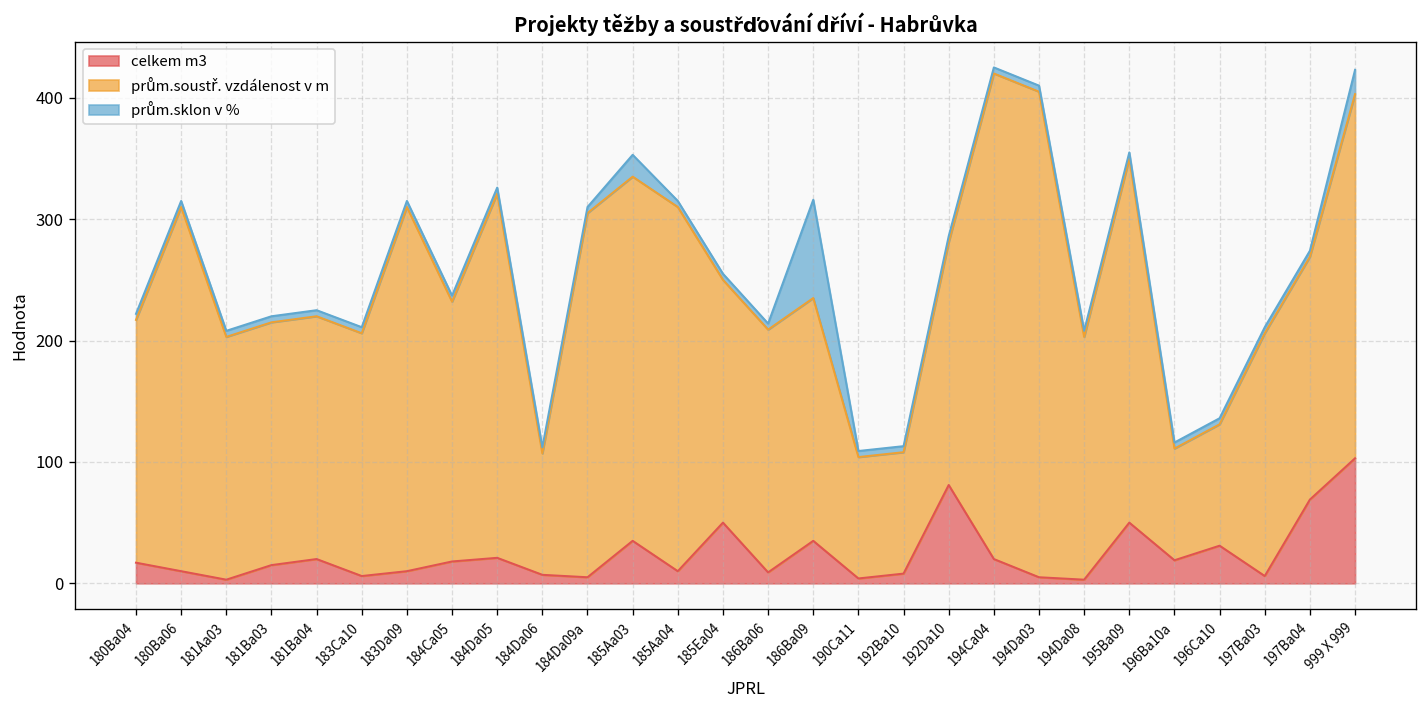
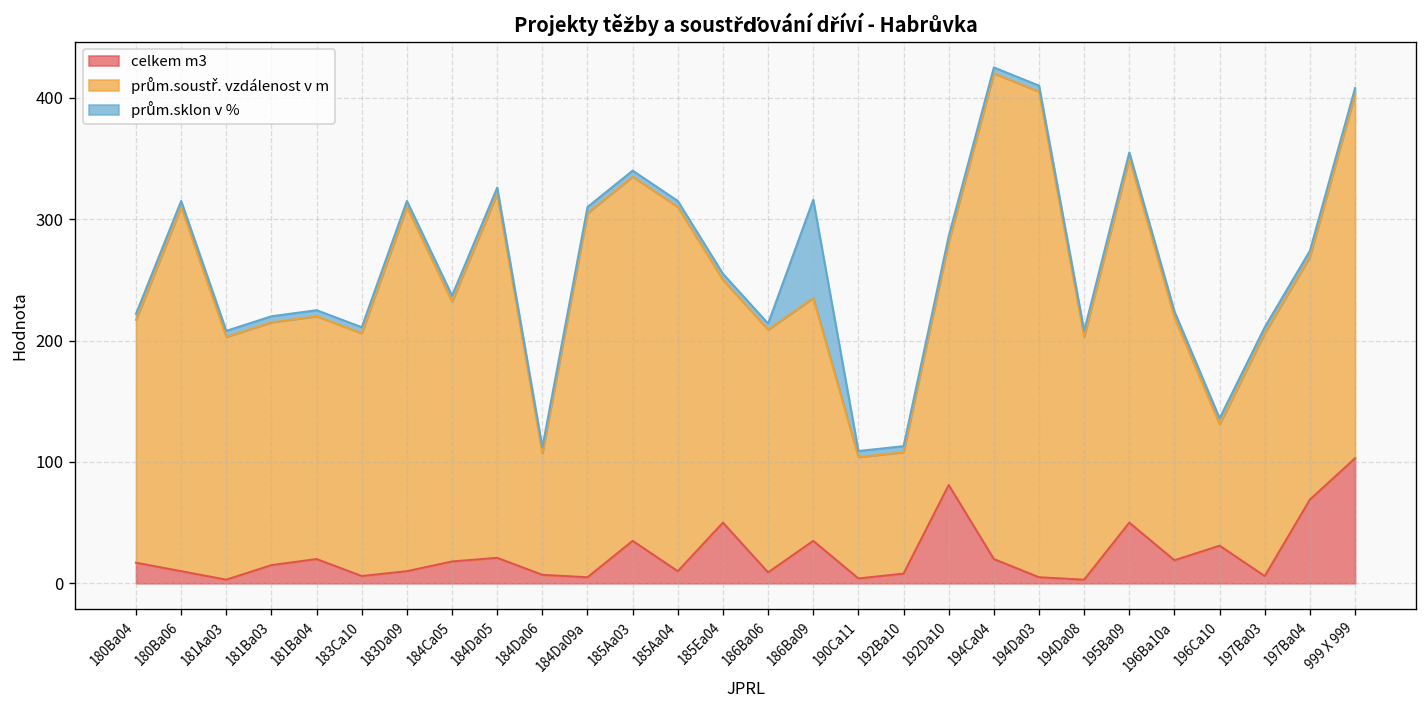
  {
    "celkem m3": {
      "180Ba04": 17,
      "180Ba06": 10,
      "181Aa03": 3,
      "181Ba03": 15,
      "181Ba04": 20,
      "183Ca10": 6,
      "183Da09": 10,
      "184Ca05": 18,
      "184Da05": 21,
      "184Da06": 7,
      "184Da09a": 5,
      "185Aa03": 35,
      "185Aa04": 10,
      "185Ea04": 50,
      "186Ba06": 9,
      "186Ba09": 35,
      "190Ca11": 4,
      "192Ba10": 8,
      "192Da10": 81,
      "194Ca04": 20,
      "194Da03": 5,
      "194Da08": 3,
      "195Ba09": 50,
      "196Ba10a": 19,
      "196Ca10": 31,
      "197Ba03": 6,
      "197Ba04": 69,
      "999 X 999": 103
    },
    "prům.soustř. vzdálenost v m": {
      "180Ba04": 200,
      "180Ba06": 300,
      "181Aa03": 200,
      "181Ba03": 200,
      "181Ba04": 200,
      "183Ca10": 200,
      "183Da09": 300,
      "184Ca05": 214,
      "184Da05": 300,
      "184Da06": 100,
      "184Da09a": 300,
      "185Aa03": 300,
      "185Aa04": 300,
      "185Ea04": 200,
      "186Ba06": 200,
      "186Ba09": 200,
      "190Ca11": 100,
      "192Ba10": 100,
      "192Da10": 200,
      "194Ca04": 400,
      "194Da03": 400,
      "194Da08": 200,
      "195Ba09": 300,
-     "196Ba10a": 92,
+     "196Ba10a": 200,
      "196Ca10": 100,
      "197Ba03": 200,
      "197Ba04": 200,
      "999 X 999": 300
    },
    "prům.sklon v %": {
      "180Ba04": 5,
      "180Ba06": 5,
      "181Aa03": 5,
      "181Ba03": 5,
      "181Ba04": 5,
      "183Ca10": 5,
      "183Da09": 5,
      "184Ca05": 5,
      "184Da05": 5,
      "184Da06": 5,
      "184Da09a": 5,
-     "185Aa03": 18,
+     "185Aa03": 5,
      "185Aa04": 5,
      "185Ea04": 5,
      "186Ba06": 5,
      "186Ba09": 81,
      "190Ca11": 5,
      "192Ba10": 5,
      "192Da10": 5,
      "194Ca04": 5,
      "194Da03": 5,
      "194Da08": 5,
      "195Ba09": 5,
      "196Ba10a": 5,
      "196Ca10": 5,
      "197Ba03": 5,
      "197Ba04": 5,
-     "999 X 999": 20
+     "999 X 999": 5
    }
  }
